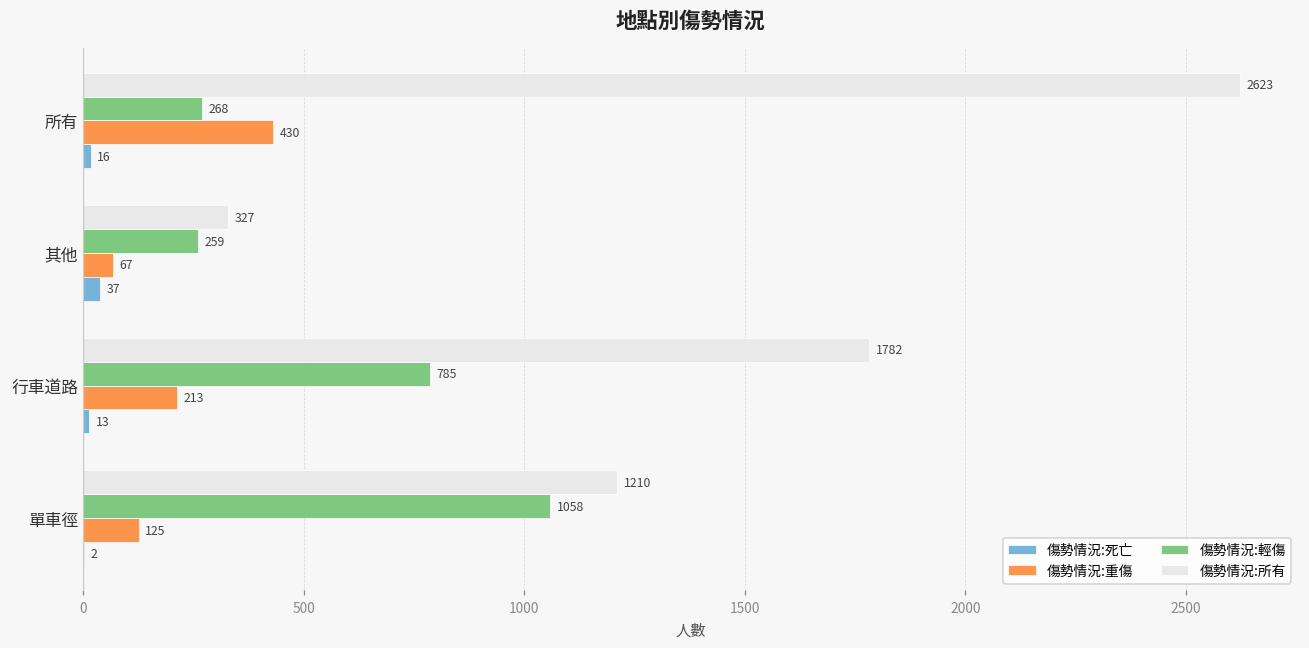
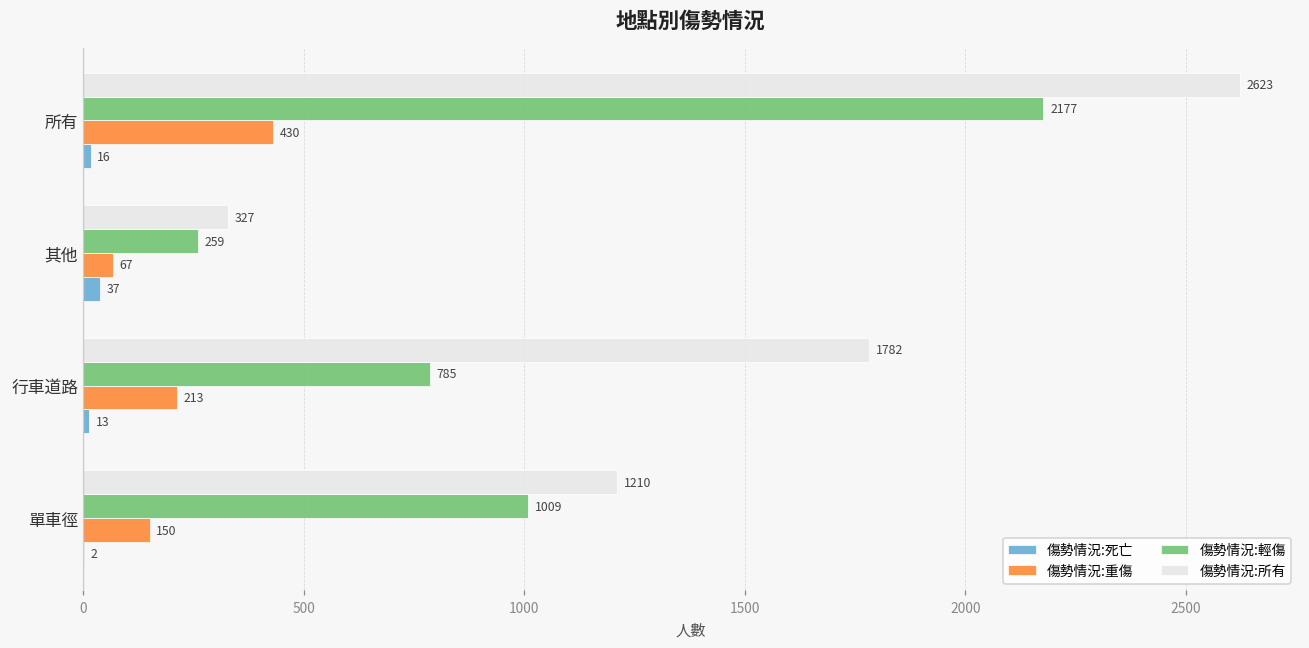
  {
    "傷勢情況:死亡": {
      "所有": 16,
      "其他": 37,
      "行車道路": 13,
      "單車徑": 2
    },
    "傷勢情況:重傷": {
      "所有": 430,
      "其他": 67,
      "行車道路": 213,
-     "單車徑": 125
+     "單車徑": 150
    },
    "傷勢情況:輕傷": {
-     "所有": 268,
+     "所有": 2177,
      "其他": 259,
      "行車道路": 785,
-     "單車徑": 1058
+     "單車徑": 1009
    },
    "傷勢情況:所有": {
      "所有": 2623,
      "其他": 327,
      "行車道路": 1782,
      "單車徑": 1210
    }
  }
